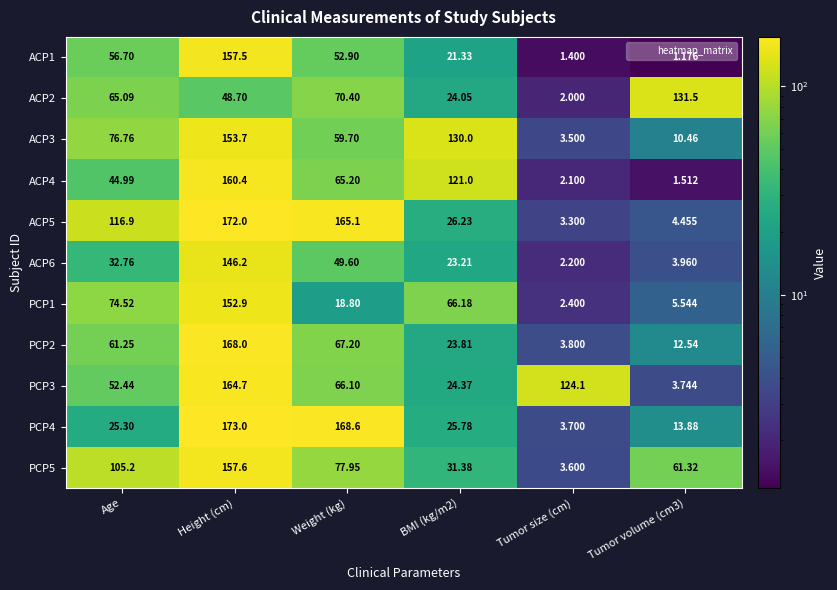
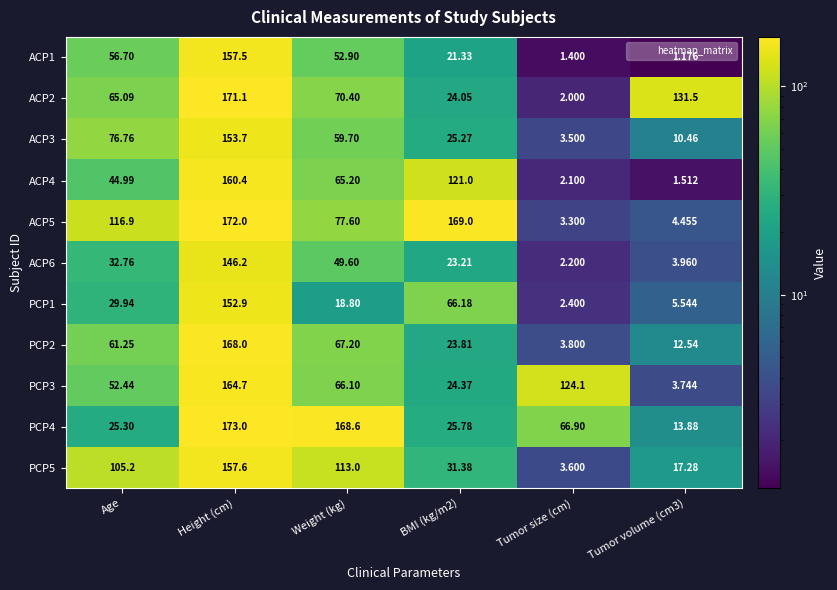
  {
    "ACP1": {
      "Age": 56.70,
      "Height (cm)": 157.5,
      "Weight (kg)": 52.90,
      "BMI (kg/m2)": 21.33,
      "Tumor size (cm)": 1.400
    },
    "ACP2": {
      "Age": 65.09,
-     "Height (cm)": 48.70,
+     "Height (cm)": 171.1,
      "Weight (kg)": 70.40,
      "BMI (kg/m2)": 24.05,
      "Tumor size (cm)": 2.000,
      "Tumor volume (cm3)": 131.5
    },
    "ACP3": {
      "Age": 76.76,
      "Height (cm)": 153.7,
      "Weight (kg)": 59.70,
-     "BMI (kg/m2)": 130.0,
+     "BMI (kg/m2)": 25.27,
      "Tumor size (cm)": 3.500,
      "Tumor volume (cm3)": 10.46
    },
    "ACP4": {
      "Age": 44.99,
      "Height (cm)": 160.4,
      "Weight (kg)": 65.20,
      "BMI (kg/m2)": 121.0,
      "Tumor size (cm)": 2.100,
      "Tumor volume (cm3)": 1.512
    },
    "ACP5": {
      "Age": 116.9,
      "Height (cm)": 172.0,
-     "Weight (kg)": 165.1,
-     "BMI (kg/m2)": 26.23,
+     "Weight (kg)": 77.60,
+     "BMI (kg/m2)": 169.0,
      "Tumor size (cm)": 3.300,
      "Tumor volume (cm3)": 4.455
    },
    "ACP6": {
      "Age": 32.76,
      "Height (cm)": 146.2,
      "Weight (kg)": 49.60,
      "BMI (kg/m2)": 23.21,
      "Tumor size (cm)": 2.200,
      "Tumor volume (cm3)": 3.960
    },
    "PCP1": {
-     "Age": 74.52,
+     "Age": 29.94,
      "Height (cm)": 152.9,
      "Weight (kg)": 18.80,
      "BMI (kg/m2)": 66.18,
      "Tumor size (cm)": 2.400,
      "Tumor volume (cm3)": 5.544
    },
    "PCP2": {
      "Age": 61.25,
      "Height (cm)": 168.0,
      "Weight (kg)": 67.20,
      "BMI (kg/m2)": 23.81,
      "Tumor size (cm)": 3.800,
      "Tumor volume (cm3)": 12.54
    },
    "PCP3": {
      "Age": 52.44,
      "Height (cm)": 164.7,
      "Weight (kg)": 66.10,
      "BMI (kg/m2)": 24.37,
      "Tumor size (cm)": 124.1,
      "Tumor volume (cm3)": 3.744
    },
    "PCP4": {
      "Age": 25.30,
      "Height (cm)": 173.0,
      "Weight (kg)": 168.6,
      "BMI (kg/m2)": 25.78,
-     "Tumor size (cm)": 3.700,
+     "Tumor size (cm)": 66.90,
      "Tumor volume (cm3)": 13.88
    },
    "PCP5": {
      "Age": 105.2,
      "Height (cm)": 157.6,
-     "Weight (kg)": 77.95,
+     "Weight (kg)": 113.0,
      "BMI (kg/m2)": 31.38,
      "Tumor size (cm)": 3.600,
-     "Tumor volume (cm3)": 61.32
+     "Tumor volume (cm3)": 17.28
    }
  }
